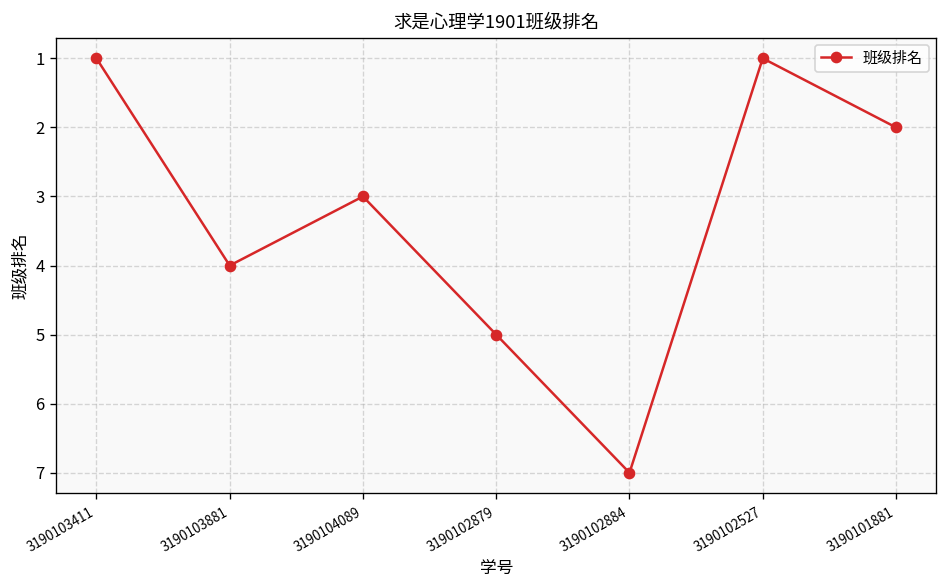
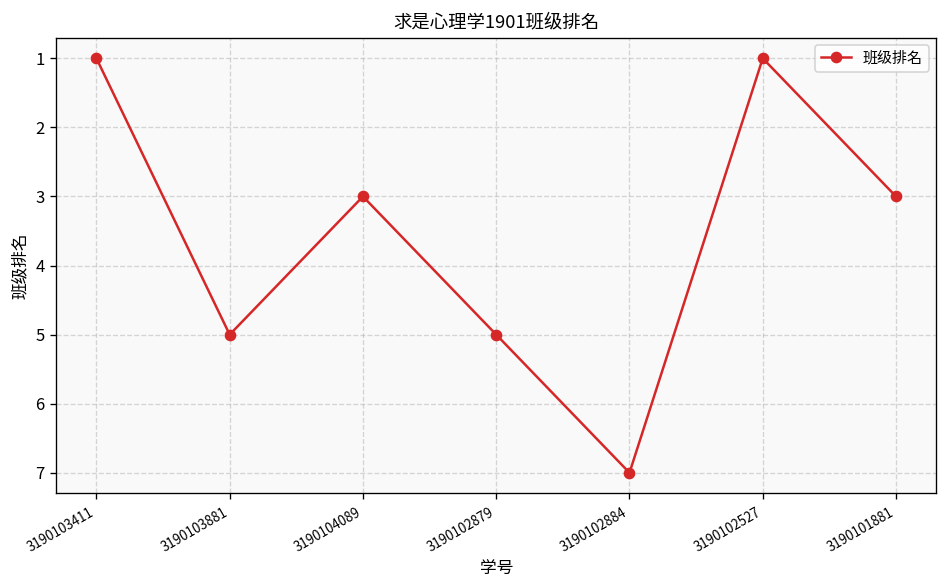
  {
    "3190103411": 1,
-   "3190103881": 4,
+   "3190103881": 5,
    "3190104089": 3,
    "3190102879": 5,
    "3190102884": 7,
    "3190102527": 1,
-   "3190101881": 2
+   "3190101881": 3
  }
